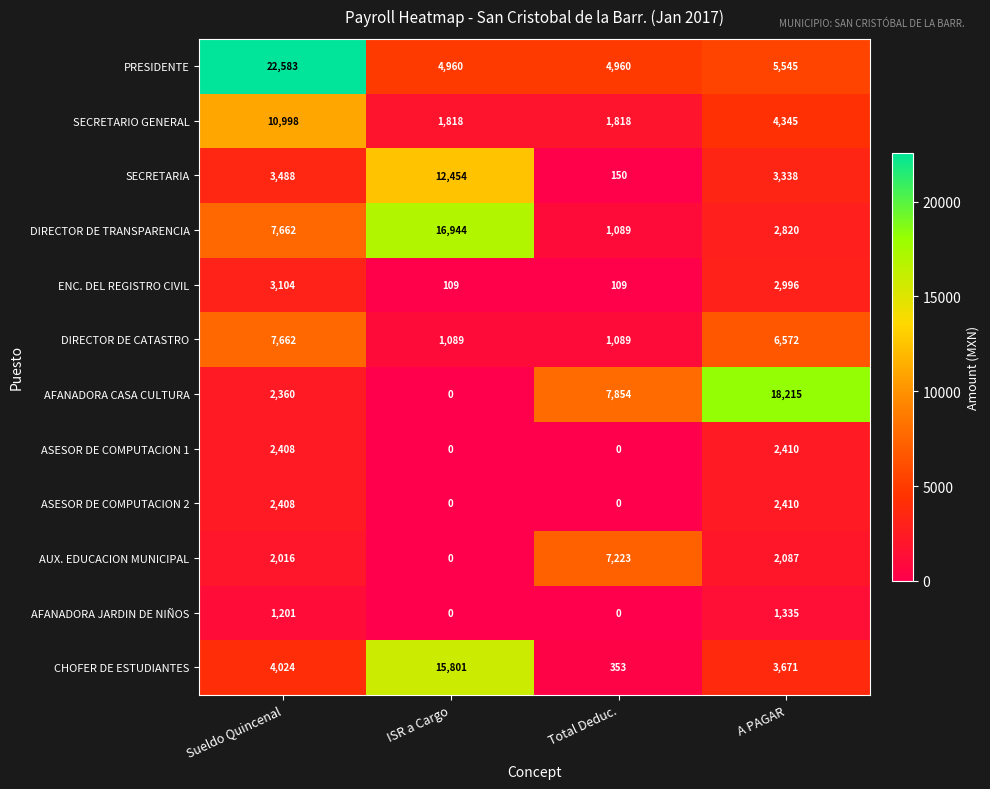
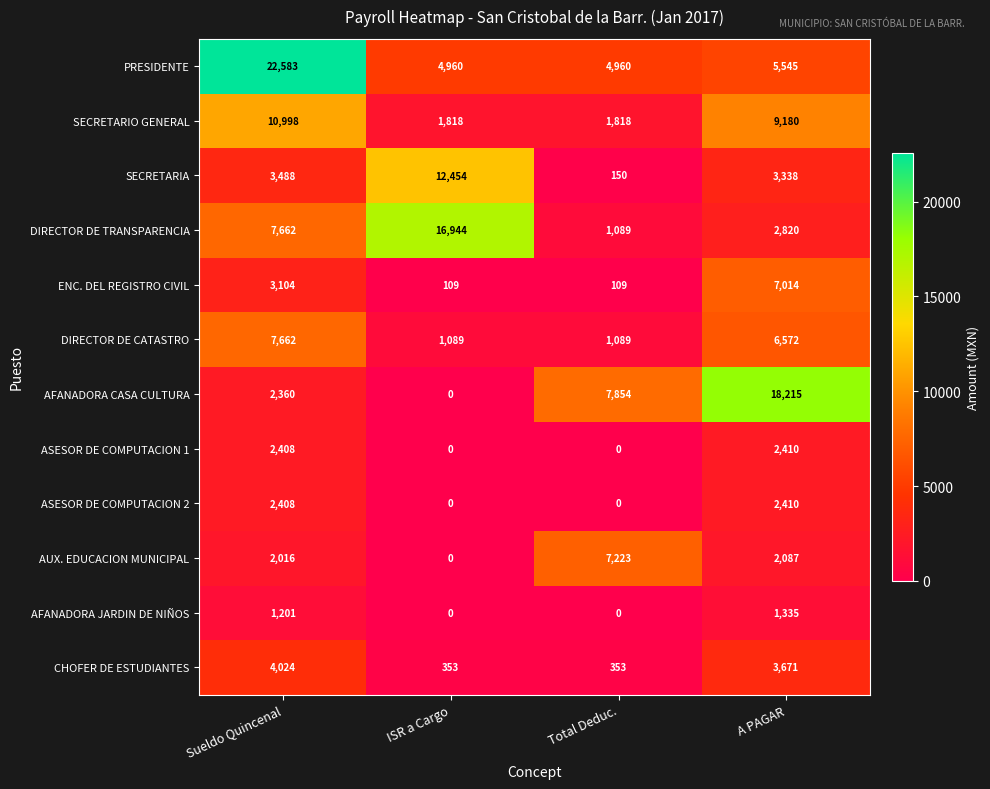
  {
    "PRESIDENTE": {
      "Sueldo Quincenal": "22,583",
      "ISR a Cargo": "4,960",
      "Total Deduc.": "4,960",
      "A PAGAR": "5,545"
    },
    "SECRETARIO GENERAL": {
      "Sueldo Quincenal": "10,998",
      "ISR a Cargo": "1,818",
      "Total Deduc.": "1,818",
-     "A PAGAR": "4,345"
+     "A PAGAR": "9,180"
    },
    "SECRETARIA": {
      "Sueldo Quincenal": "3,488",
      "ISR a Cargo": "12,454",
      "Total Deduc.": "150",
      "A PAGAR": "3,338"
    },
    "DIRECTOR DE TRANSPARENCIA": {
      "Sueldo Quincenal": "7,662",
      "ISR a Cargo": "16,944",
      "Total Deduc.": "1,089",
      "A PAGAR": "2,820"
    },
    "ENC. DEL REGISTRO CIVIL": {
      "Sueldo Quincenal": "3,104",
      "ISR a Cargo": "109",
      "Total Deduc.": "109",
-     "A PAGAR": "2,996"
+     "A PAGAR": "7,014"
    },
    "DIRECTOR DE CATASTRO": {
      "Sueldo Quincenal": "7,662",
      "ISR a Cargo": "1,089",
      "Total Deduc.": "1,089",
      "A PAGAR": "6,572"
    },
    "AFANADORA CASA CULTURA": {
      "Sueldo Quincenal": "2,360",
      "ISR a Cargo": "0",
      "Total Deduc.": "7,854",
      "A PAGAR": "18,215"
    },
    "ASESOR DE COMPUTACION 1": {
      "Sueldo Quincenal": "2,408",
      "ISR a Cargo": "0",
      "Total Deduc.": "0",
      "A PAGAR": "2,410"
    },
    "ASESOR DE COMPUTACION 2": {
      "Sueldo Quincenal": "2,408",
      "ISR a Cargo": "0",
      "Total Deduc.": "0",
      "A PAGAR": "2,410"
    },
    "AUX. EDUCACION MUNICIPAL": {
      "Sueldo Quincenal": "2,016",
      "ISR a Cargo": "0",
      "Total Deduc.": "7,223",
      "A PAGAR": "2,087"
    },
    "AFANADORA JARDIN DE NIÑOS": {
      "Sueldo Quincenal": "1,201",
      "ISR a Cargo": "0",
      "Total Deduc.": "0",
      "A PAGAR": "1,335"
    },
    "CHOFER DE ESTUDIANTES": {
      "Sueldo Quincenal": "4,024",
-     "ISR a Cargo": "15,801",
+     "ISR a Cargo": "353",
      "Total Deduc.": "353",
      "A PAGAR": "3,671"
    }
  }
